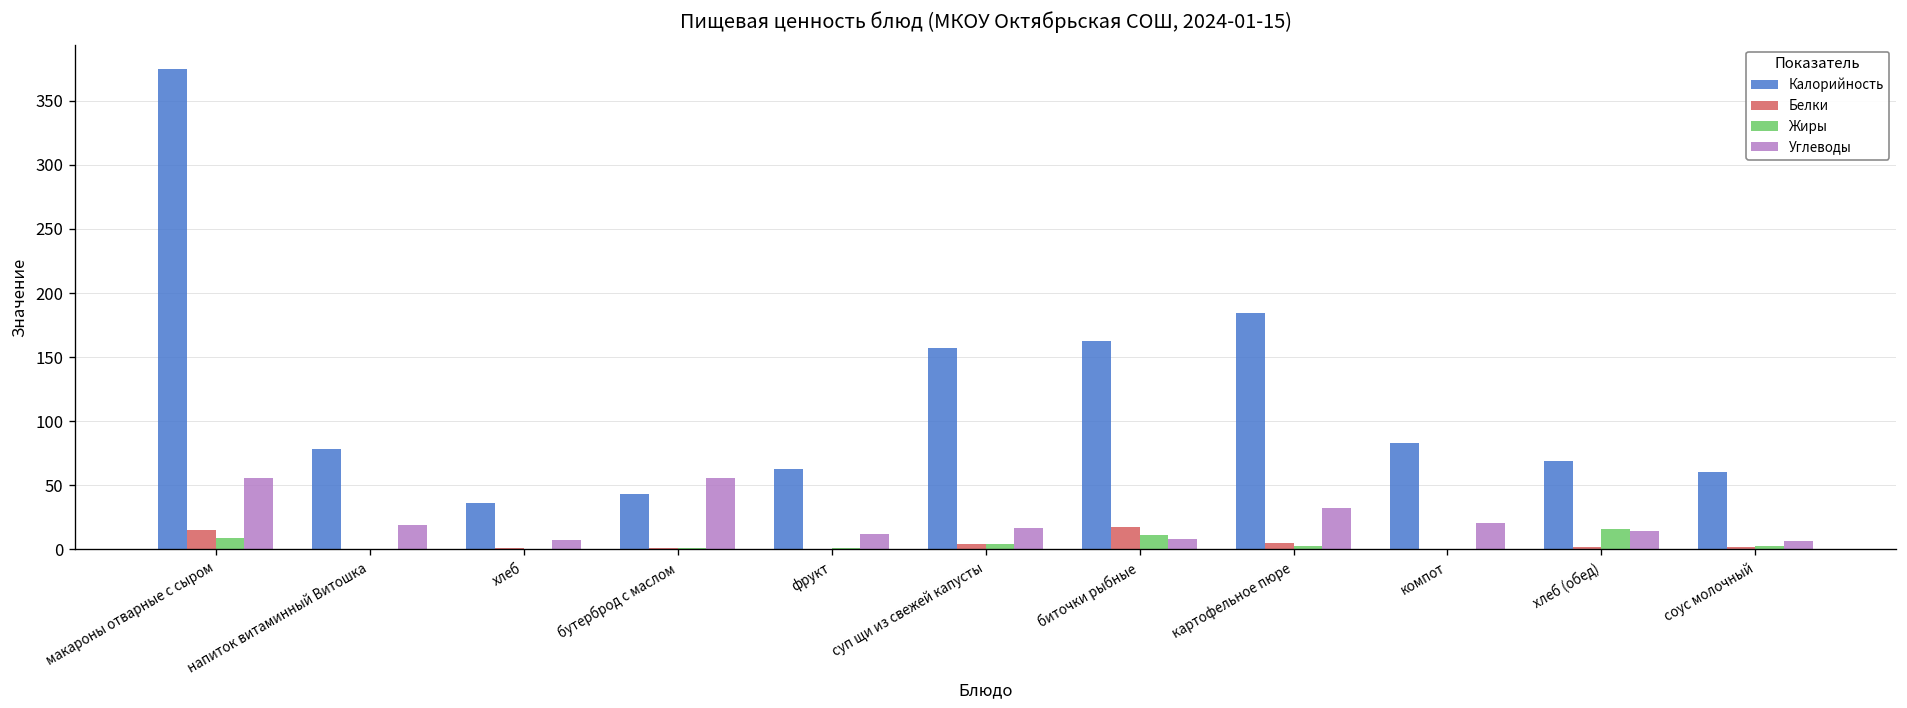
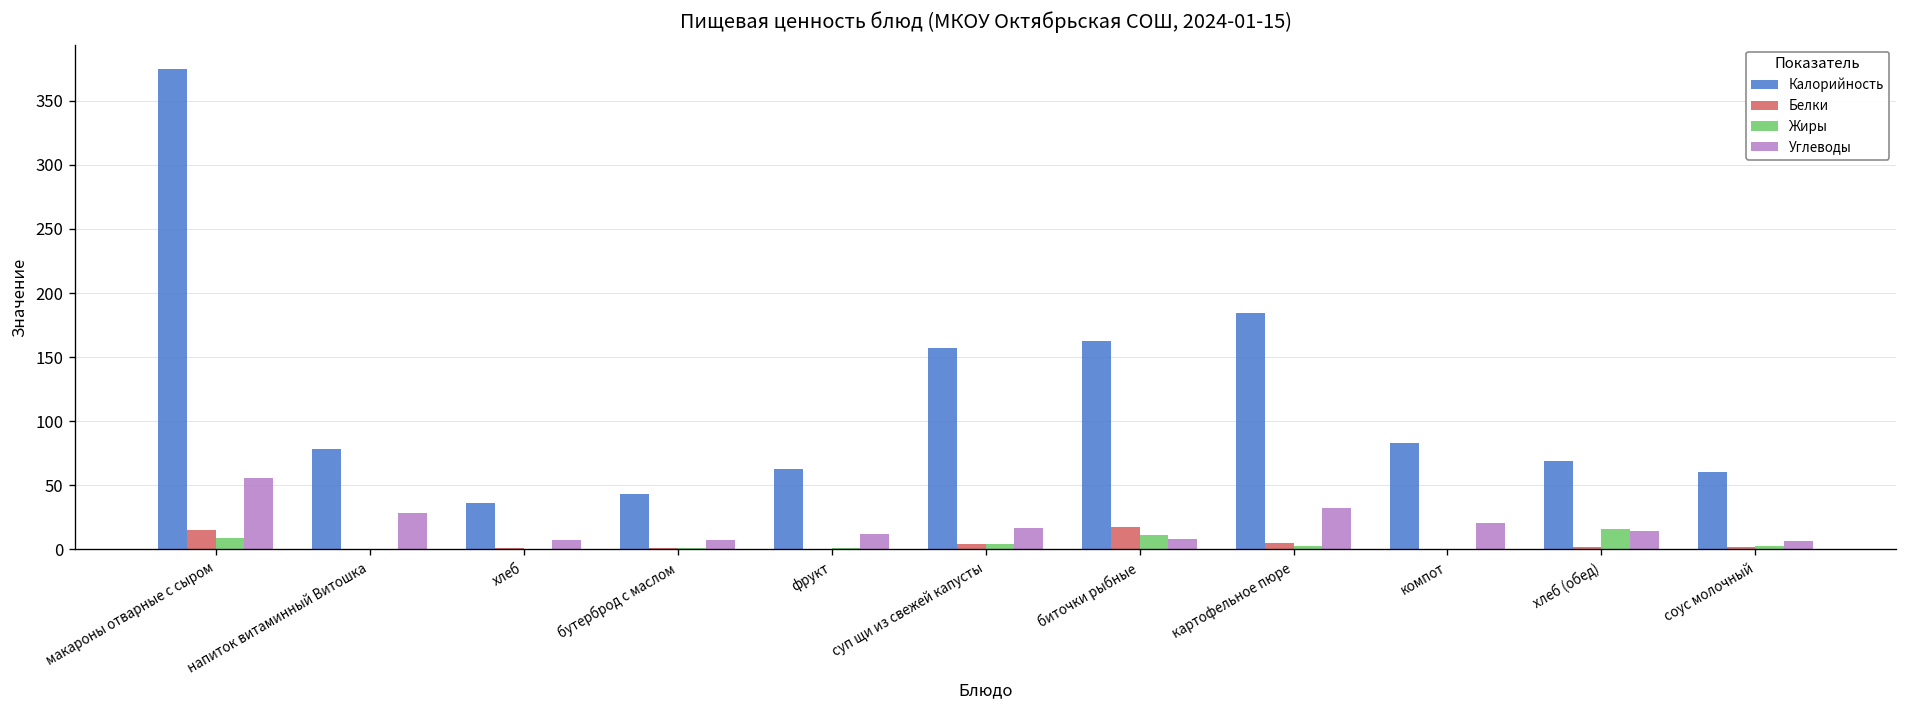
  {
    "Калорийность": {
      "макароны отварные с сыром": 375,
      "напиток витаминный Витошка": 78,
      "хлеб": 36,
      "бутерброд с маслом": 44,
      "фрукт": 63,
      "суп щи из свежей капусты": 157,
      "биточки рыбные": 162,
      "картофельное пюре": 185,
      "компот": 83,
      "хлеб (обед)": 69,
      "соус молочный": 60
    },
    "Белки": {
      "макароны отварные с сыром": 15,
      "напиток витаминный Витошка": 0,
      "суп щи из свежей капусты": 4,
      "биточки рыбные": 18,
      "картофельное пюре": 5
    },
    "Жиры": {
      "макароны отварные с сыром": 9,
      "напиток витаминный Витошка": 0,
      "хлеб": 0,
      "суп щи из свежей капусты": 4,
      "биточки рыбные": 11,
      "картофельное пюре": 3,
      "компот": 0,
      "хлеб (обед)": 16,
      "соус молочный": 3
    },
    "Углеводы": {
      "макароны отварные с сыром": 56,
-     "напиток витаминный Витошка": 19,
+     "напиток витаминный Витошка": 28,
      "хлеб": 7,
-     "бутерброд с маслом": 55,
+     "бутерброд с маслом": 7,
      "фрукт": 12,
      "суп щи из свежей капусты": 16,
      "биточки рыбные": 8,
      "картофельное пюре": 32,
      "компот": 21,
      "хлеб (обед)": 14,
      "соус молочный": 7
    }
  }
